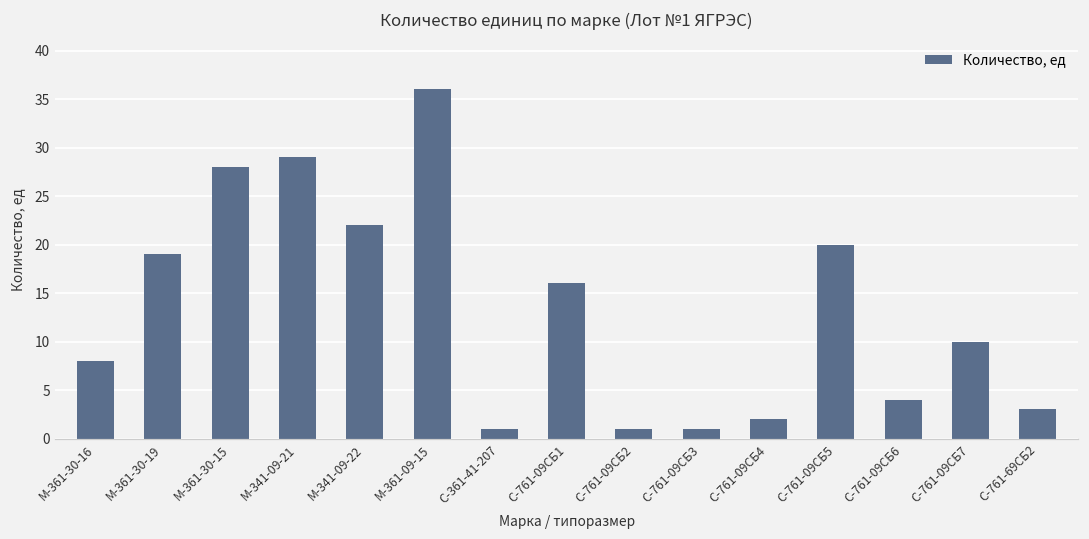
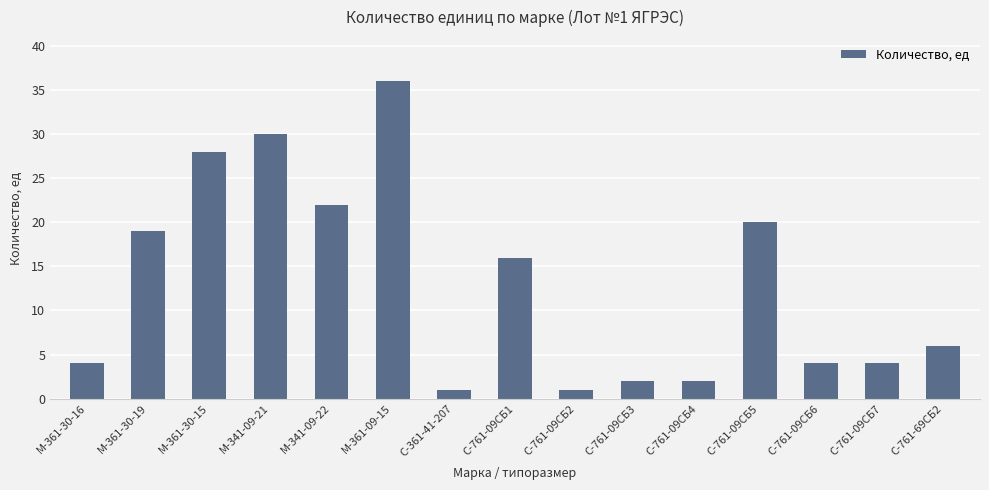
  {
-   "М-361-30-16": 8,
+   "М-361-30-16": 4,
    "М-361-30-19": 19,
    "М-361-30-15": 28,
-   "М-341-09-21": 29,
+   "М-341-09-21": 30,
    "М-341-09-22": 22,
    "М-361-09-15": 36,
    "С-361-41-207": 1,
    "С-761-09СБ1": 16,
    "С-761-09СБ2": 1,
-   "С-761-09СБ3": 1,
+   "С-761-09СБ3": 2,
    "С-761-09СБ4": 2,
    "С-761-09СБ5": 20,
    "С-761-09СБ6": 4,
-   "С-761-09СБ7": 10,
-   "С-761-69СБ2": 3
+   "С-761-09СБ7": 4,
+   "С-761-69СБ2": 6
  }
